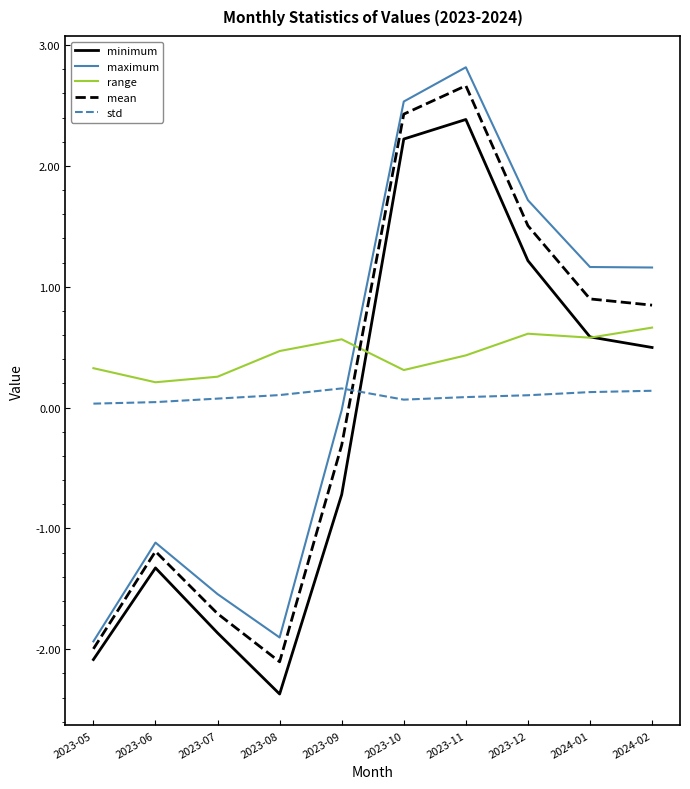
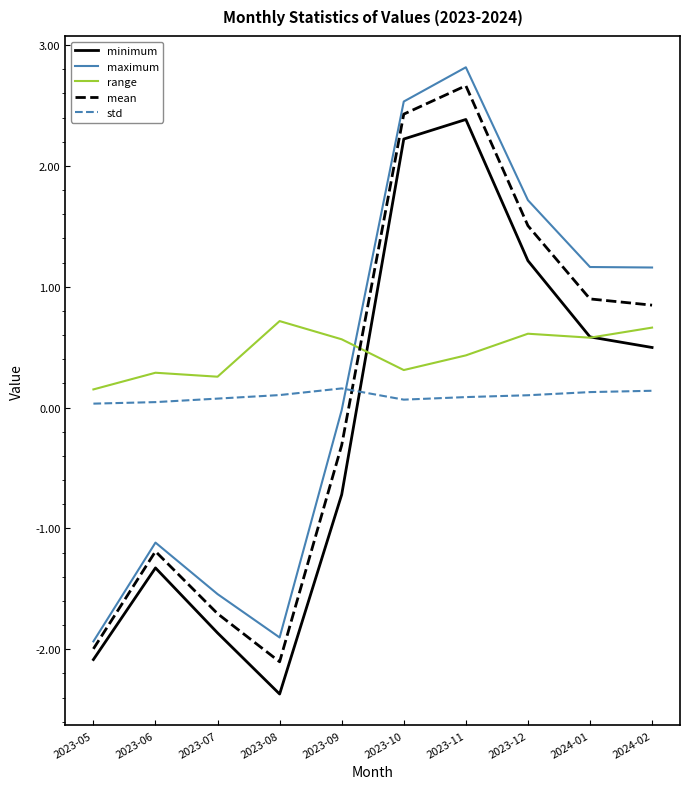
  {
    "range": {
-     "2023-05": 0.33,
-     "2023-06": 0.21,
+     "2023-05": 0.15,
+     "2023-06": 0.29,
      "2023-07": 0.26,
-     "2023-08": 0.47,
+     "2023-08": 0.72,
      "2023-09": 0.56,
      "2023-10": 0.31,
      "2023-11": 0.43,
      "2023-12": 0.61,
      "2024-02": 0.66
    }
  }
